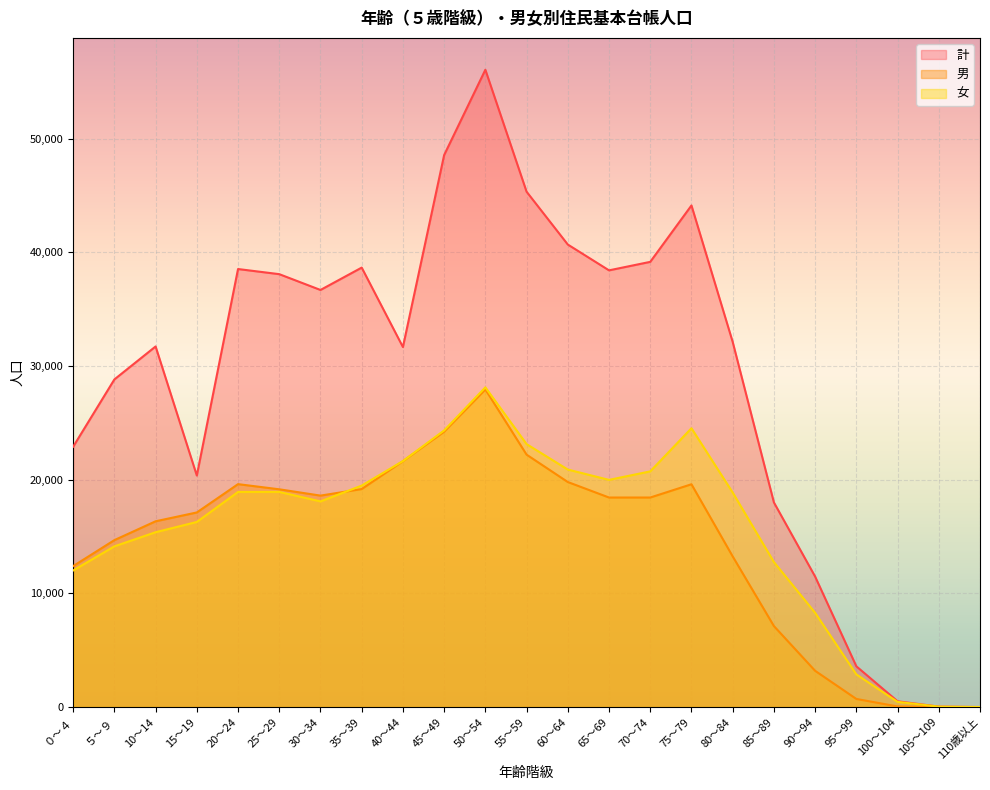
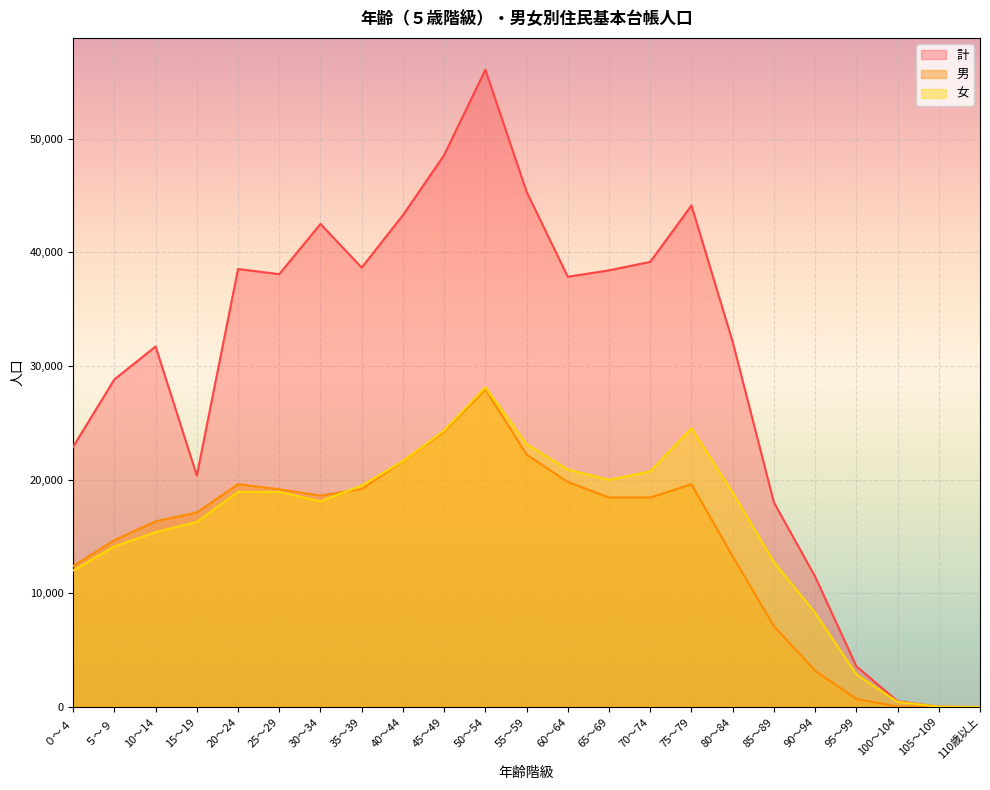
  {
    "計": {
      "０～４": "22,900",
      "５～９": "28,800",
      "10～14": "31,700",
      "15～19": "20,400",
      "20～24": "38,500",
      "25～29": "38,100",
-     "30～34": "36,700",
+     "30～34": "42,500",
      "35～39": "38,600",
-     "40～44": "31,700",
+     "40～44": "43,300",
      "45～49": "48,500",
      "50～54": "56,000",
      "55～59": "45,300",
-     "60～64": "40,700",
+     "60～64": "37,800",
      "65～69": "38,400",
      "70～74": "39,200",
      "75～79": "44,100",
      "80～84": "32,100",
      "85～89": "18,000",
      "90～94": "11,500",
      "95～99": "3,600"
    }
  }
